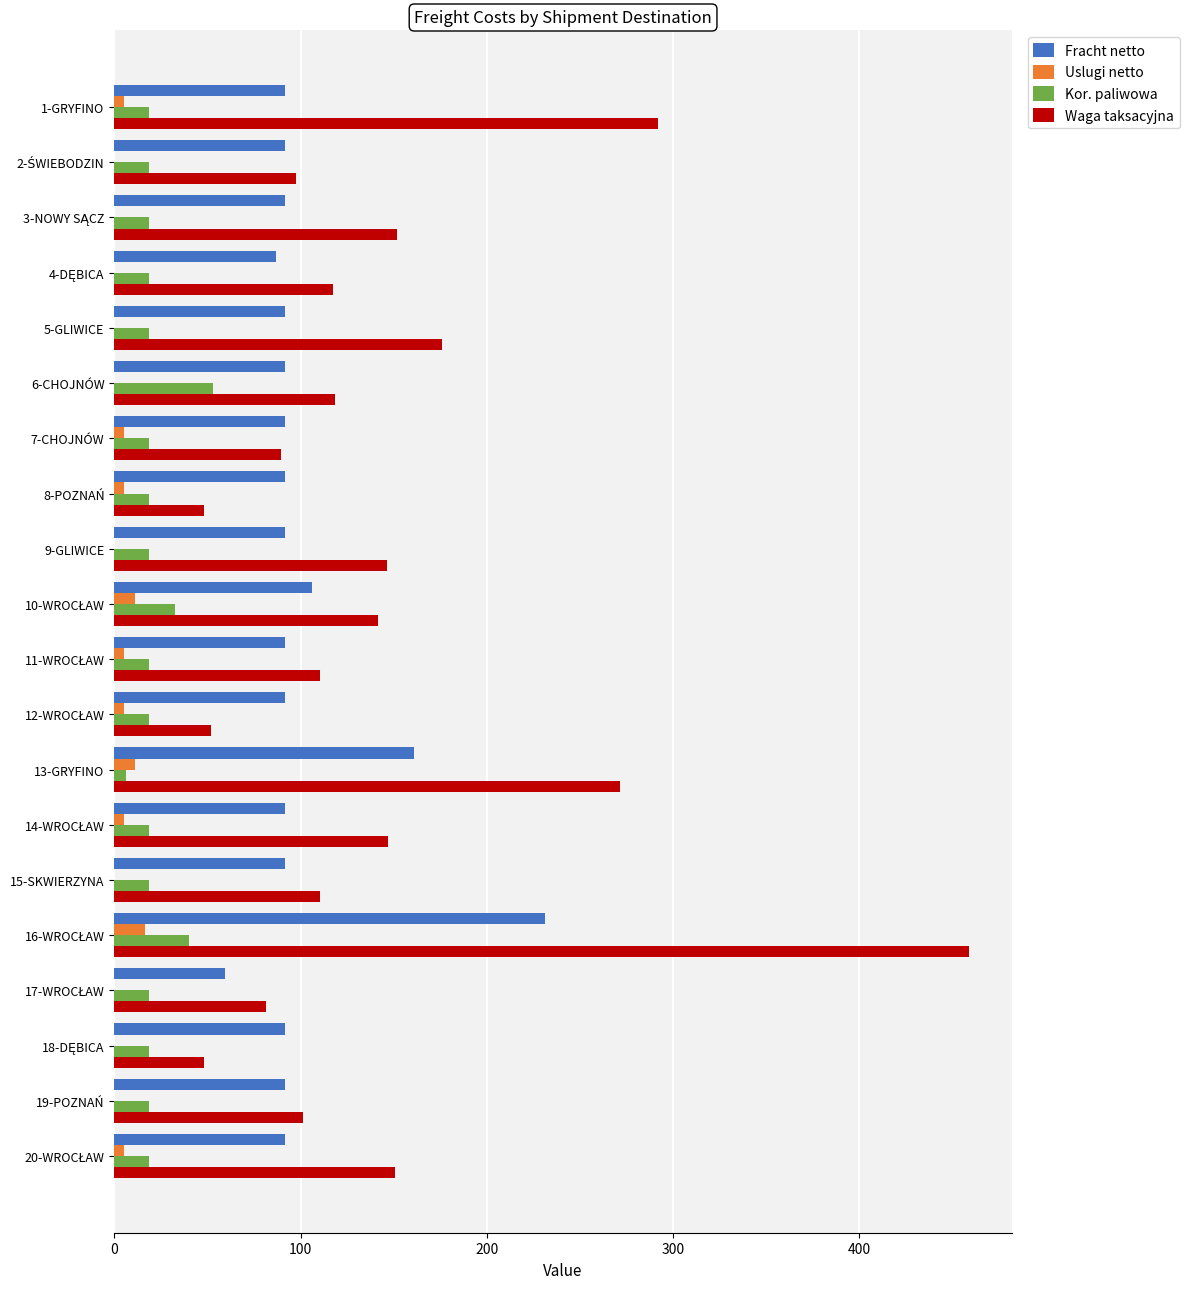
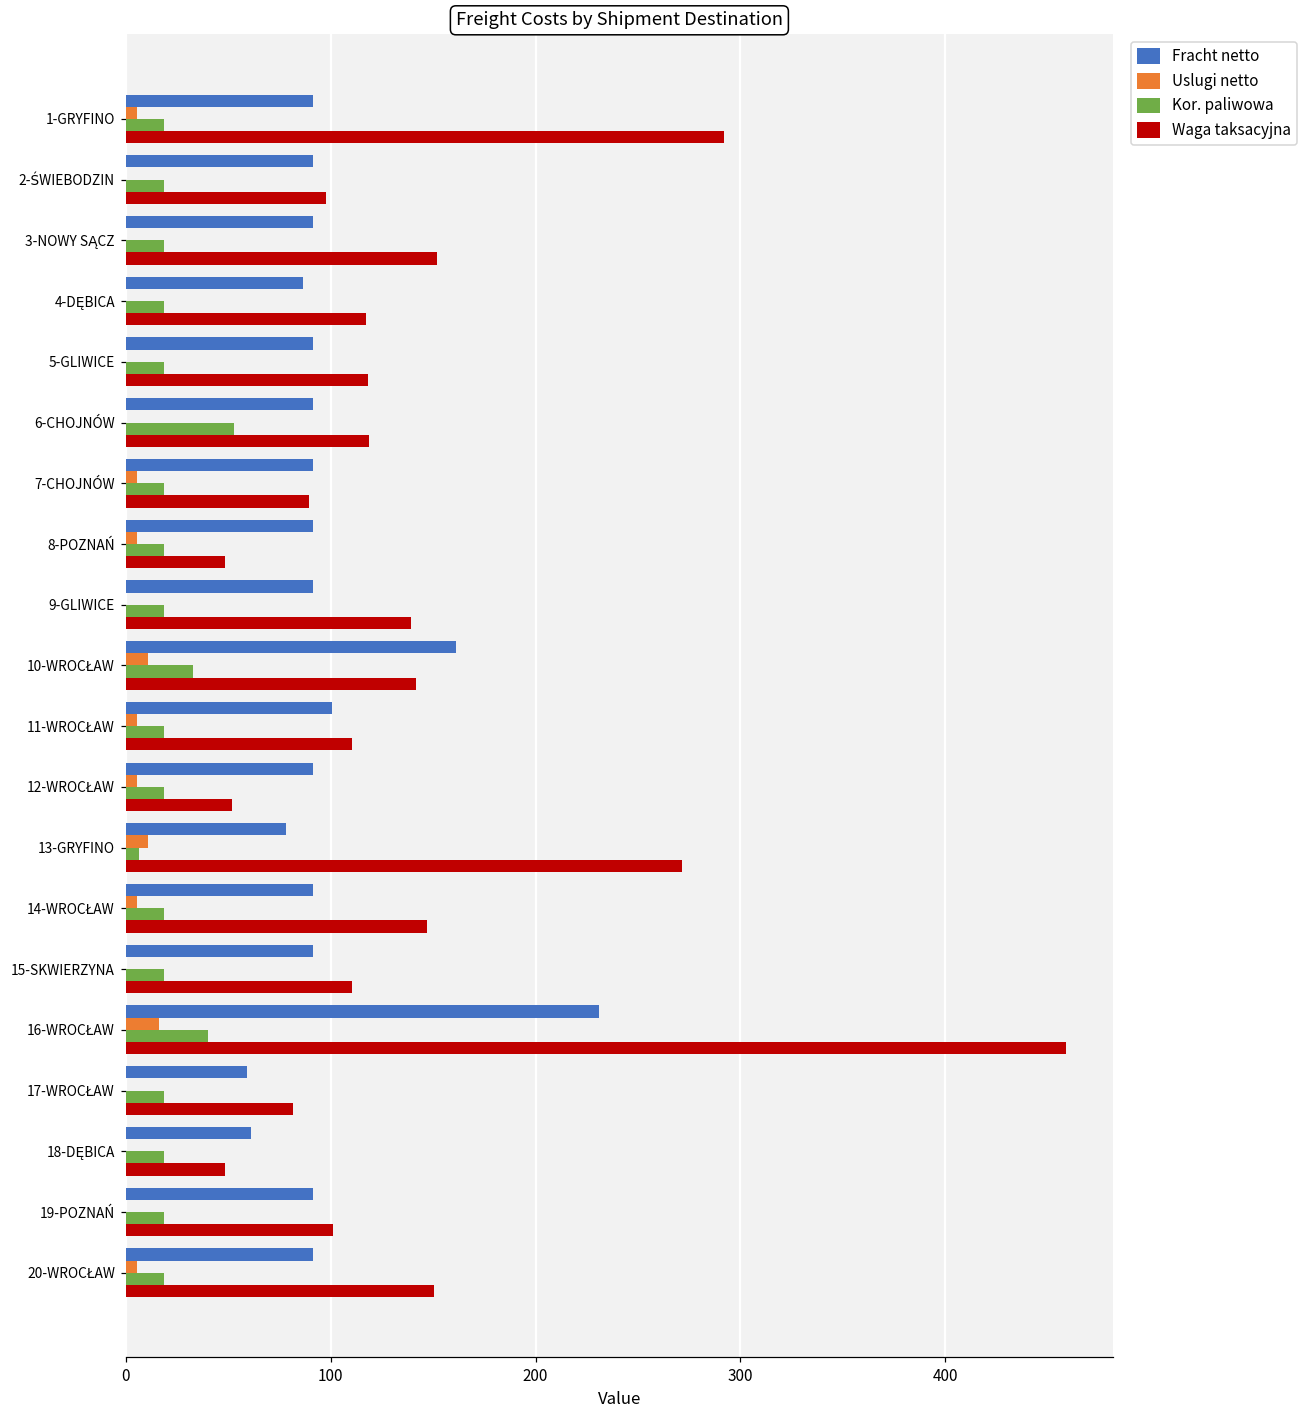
  {
    "Fracht netto": {
      "1-GRYFINO": 92,
      "2-ŚWIEBODZIN": 92,
      "3-NOWY SĄCZ": 92,
      "4-DĘBICA": 87,
      "5-GLIWICE": 92,
      "6-CHOJNÓW": 92,
      "7-CHOJNÓW": 92,
      "8-POZNAŃ": 92,
      "9-GLIWICE": 92,
-     "10-WROCŁAW": 106,
-     "11-WROCŁAW": 92,
+     "10-WROCŁAW": 161,
+     "11-WROCŁAW": 101,
      "12-WROCŁAW": 92,
-     "13-GRYFINO": 161,
+     "13-GRYFINO": 78,
      "14-WROCŁAW": 92,
      "15-SKWIERZYNA": 92,
      "16-WROCŁAW": 231,
      "17-WROCŁAW": 59,
-     "18-DĘBICA": 92,
+     "18-DĘBICA": 61,
      "19-POZNAŃ": 92,
      "20-WROCŁAW": 92
    },
    "Uslugi netto": {
      "1-GRYFINO": 6,
      "2-ŚWIEBODZIN": 0,
      "3-NOWY SĄCZ": 0,
      "4-DĘBICA": 0,
      "5-GLIWICE": 0,
      "6-CHOJNÓW": 0,
      "7-CHOJNÓW": 6,
      "8-POZNAŃ": 6,
      "9-GLIWICE": 0,
      "10-WROCŁAW": 11,
      "11-WROCŁAW": 6,
      "12-WROCŁAW": 6,
      "13-GRYFINO": 11,
      "14-WROCŁAW": 6,
      "15-SKWIERZYNA": 0,
      "16-WROCŁAW": 17,
      "17-WROCŁAW": 0,
      "18-DĘBICA": 0,
      "19-POZNAŃ": 0,
      "20-WROCŁAW": 6
    },
    "Kor. paliwowa": {
      "1-GRYFINO": 19,
      "2-ŚWIEBODZIN": 19,
      "3-NOWY SĄCZ": 19,
      "4-DĘBICA": 19,
      "5-GLIWICE": 19,
      "6-CHOJNÓW": 53,
      "7-CHOJNÓW": 19,
      "8-POZNAŃ": 19,
      "9-GLIWICE": 19,
      "10-WROCŁAW": 33,
      "11-WROCŁAW": 19,
      "12-WROCŁAW": 19,
      "13-GRYFINO": 7,
      "14-WROCŁAW": 19,
      "15-SKWIERZYNA": 19,
      "16-WROCŁAW": 40,
      "17-WROCŁAW": 19,
      "18-DĘBICA": 19,
      "19-POZNAŃ": 19,
      "20-WROCŁAW": 19
    },
    "Waga taksacyjna": {
      "1-GRYFINO": 292,
      "2-ŚWIEBODZIN": 98,
      "3-NOWY SĄCZ": 152,
      "4-DĘBICA": 117,
-     "5-GLIWICE": 176,
+     "5-GLIWICE": 118,
      "6-CHOJNÓW": 119,
      "7-CHOJNÓW": 90,
      "8-POZNAŃ": 48,
-     "9-GLIWICE": 146,
+     "9-GLIWICE": 139,
      "10-WROCŁAW": 142,
      "11-WROCŁAW": 110,
      "12-WROCŁAW": 52,
      "13-GRYFINO": 271,
      "14-WROCŁAW": 147,
      "15-SKWIERZYNA": 110,
      "16-WROCŁAW": 459,
      "17-WROCŁAW": 82,
      "18-DĘBICA": 48,
      "19-POZNAŃ": 101,
      "20-WROCŁAW": 151
    }
  }
